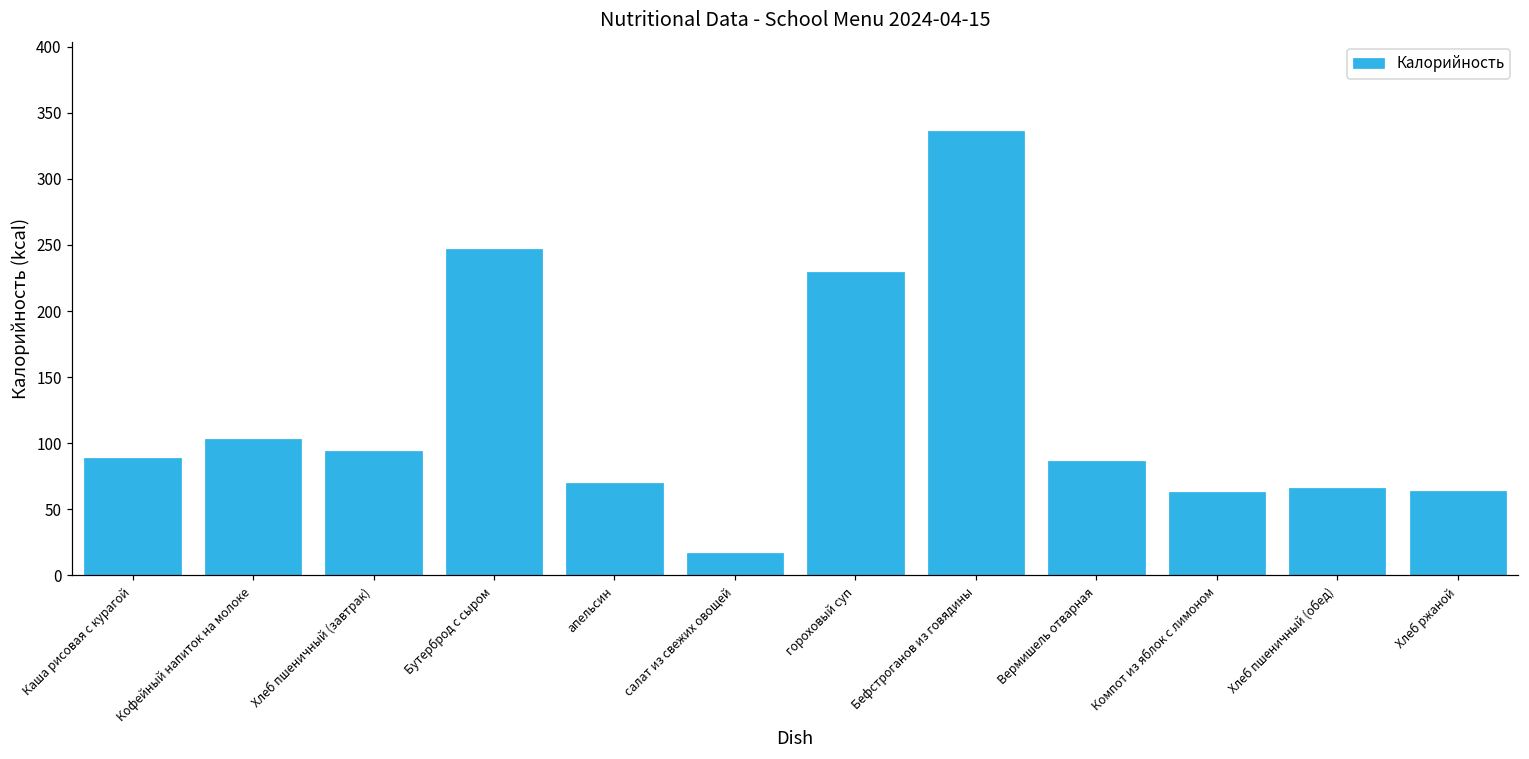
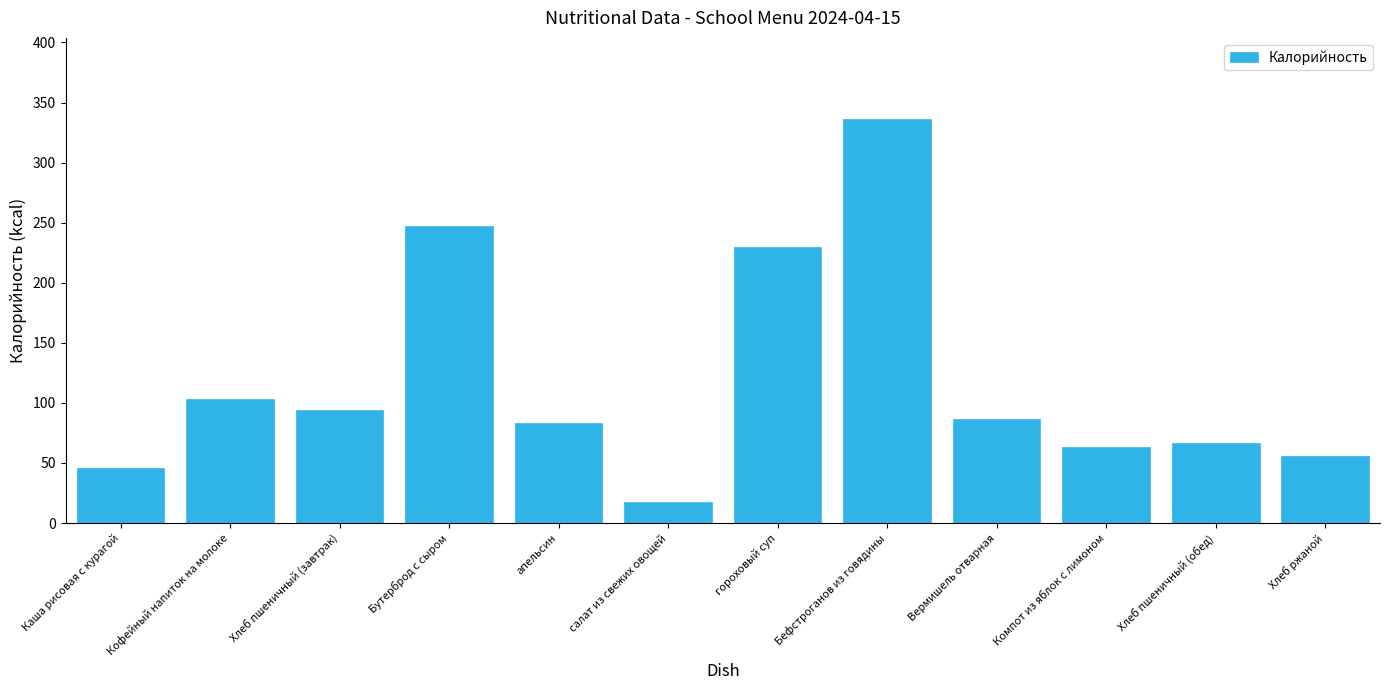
  {
-   "Каша рисовая с курагой": 89,
+   "Каша рисовая с курагой": 46,
    "Кофейный напиток на молоке": 103,
    "Хлеб пшеничный (завтрак)": 94,
    "Бутерброд с сыром": 247,
-   "апельсин": 70,
+   "апельсин": 83,
    "салат из свежих овощей": 17,
    "гороховый суп": 230,
    "Бефстроганов из говядины": 337,
    "Вермишель отварная": 87,
    "Компот из яблок с лимоном": 63,
    "Хлеб пшеничный (обед)": 66,
-   "Хлеб ржаной": 64
+   "Хлеб ржаной": 56
  }
